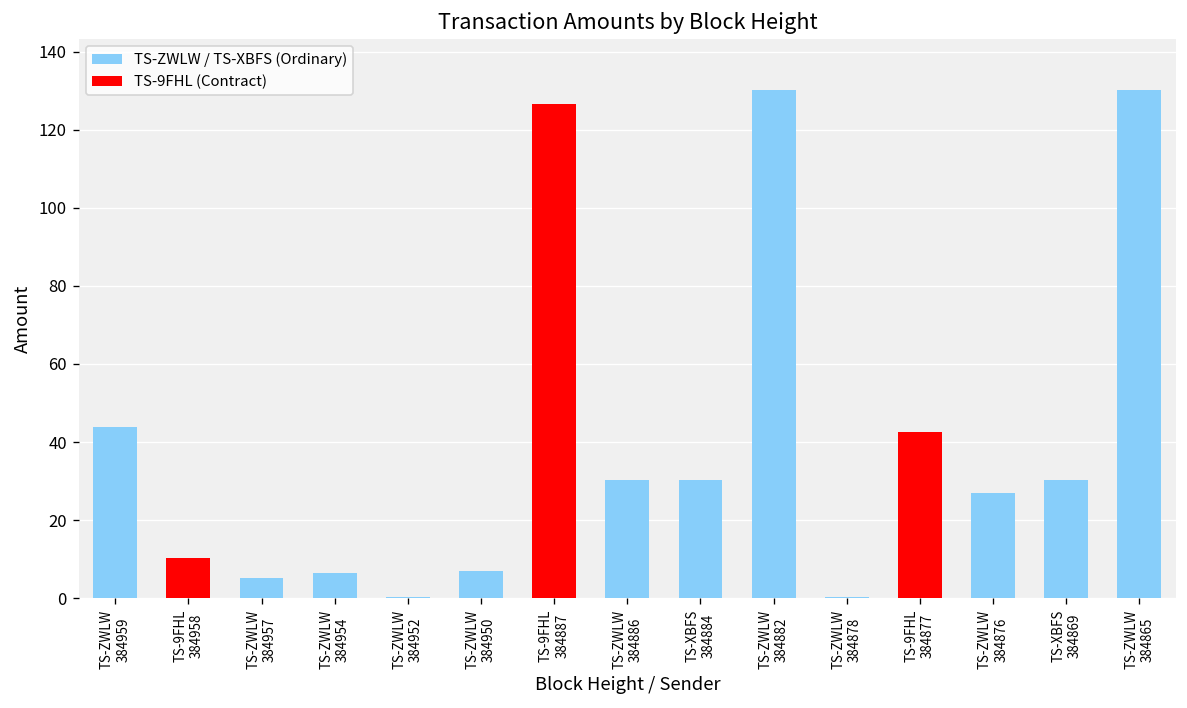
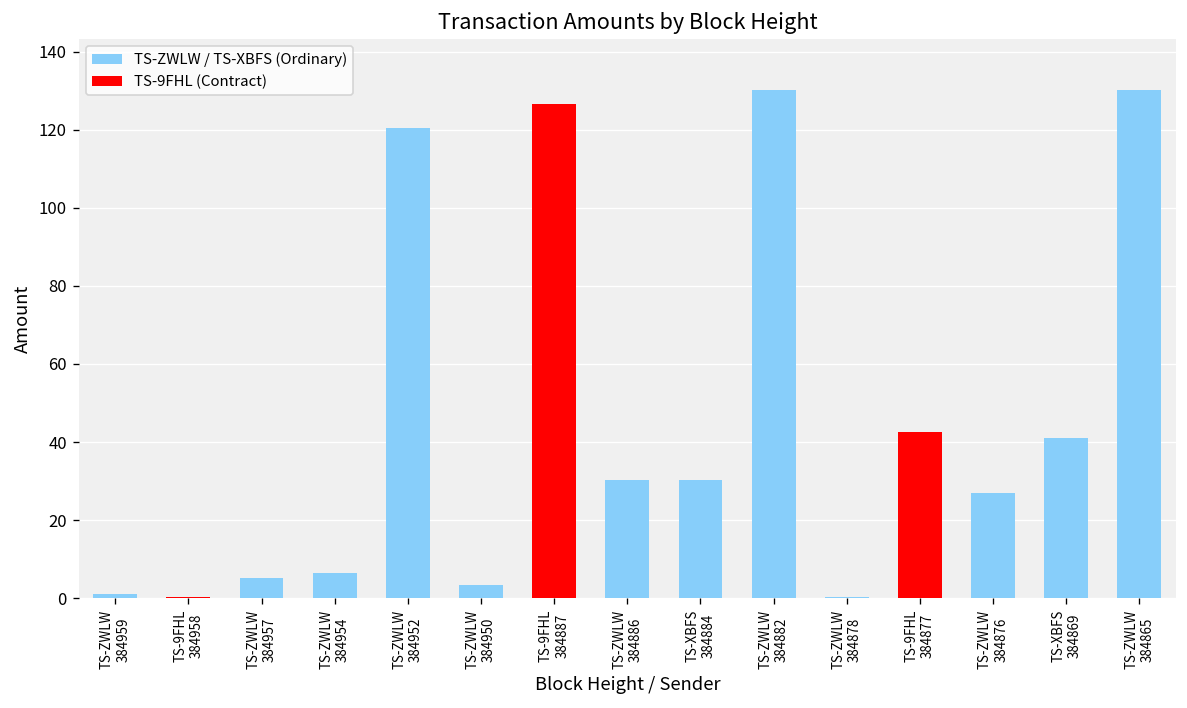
  {
-   "TS-ZWLW 384959": 44,
-   "TS-9FHL 384958": 10,
+   "TS-ZWLW 384959": 1,
+   "TS-9FHL 384958": 0,
    "TS-ZWLW 384957": 5,
    "TS-ZWLW 384954": 6,
-   "TS-ZWLW 384952": 0,
-   "TS-ZWLW 384950": 7,
+   "TS-ZWLW 384952": 120,
+   "TS-ZWLW 384950": 3,
    "TS-9FHL 384887": 127,
    "TS-ZWLW 384886": 30,
    "TS-XBFS 384884": 30,
    "TS-ZWLW 384882": 130,
    "TS-9FHL 384877": 43,
    "TS-ZWLW 384876": 27,
-   "TS-XBFS 384869": 30,
+   "TS-XBFS 384869": 41,
    "TS-ZWLW 384865": 130
  }
